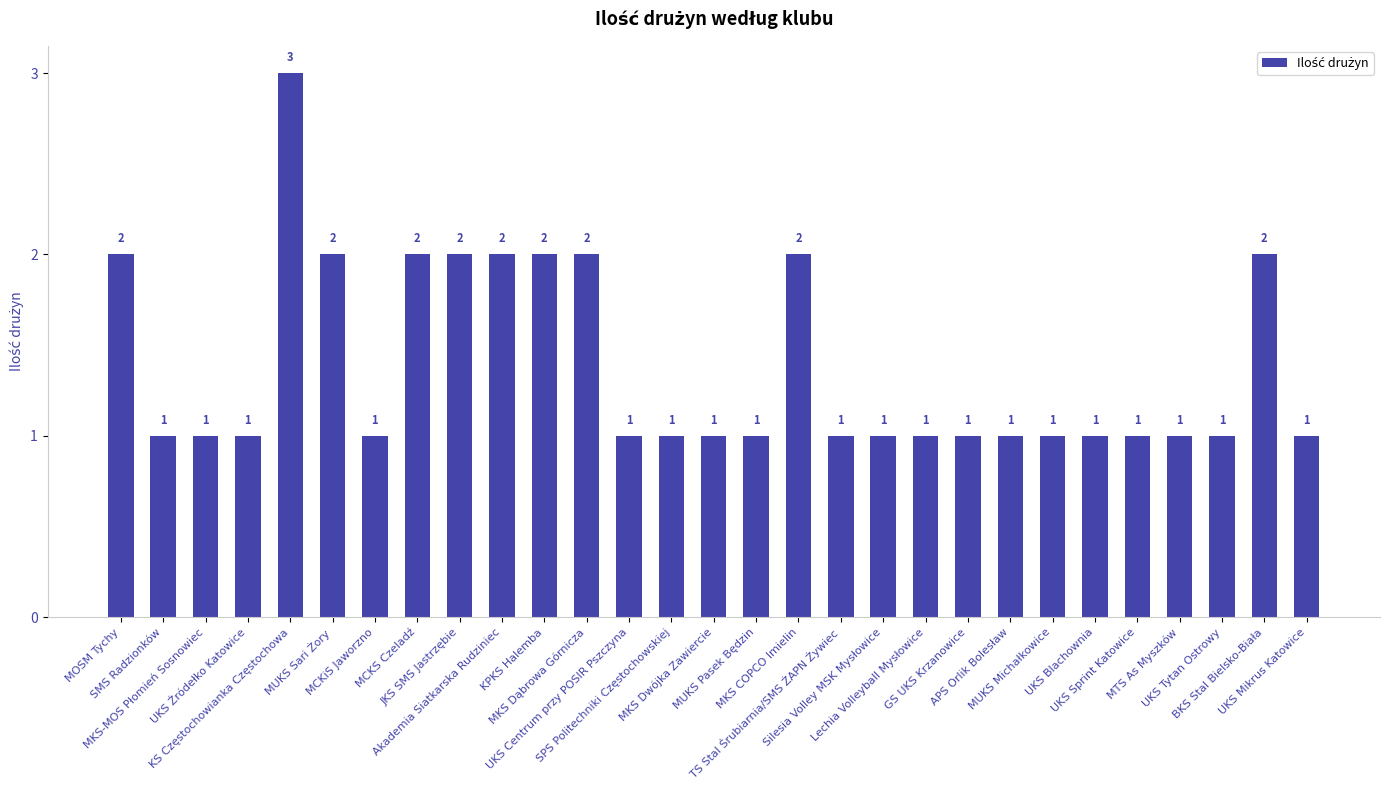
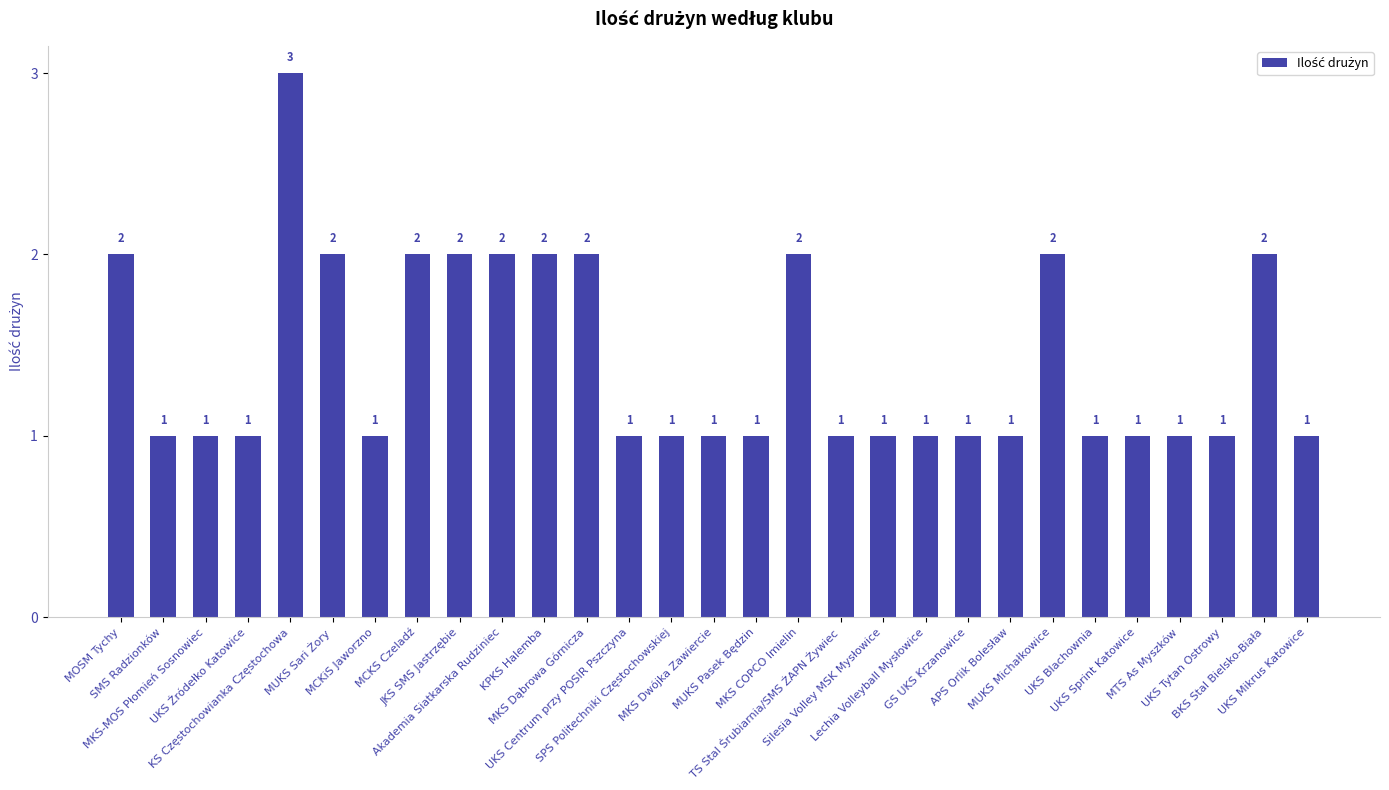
  {
    "MOSM Tychy": 2,
    "SMS Radzionków": 1,
    "MKS-MOS Płomień Sosnowiec": 1,
    "UKS Źródełko Katowice": 1,
    "KS Częstochowianka Częstochowa": 3,
    "MUKS Sari Żory": 2,
    "MCKiS Jaworzno": 1,
    "MCKS Czeladź": 2,
    "JKS SMS Jastrzębie": 2,
    "Akademia Siatkarska Rudziniec": 2,
    "KPKS Halemba": 2,
    "MKS Dąbrowa Górnicza": 2,
    "UKS Centrum przy POSIR Pszczyna": 1,
    "SPS Politechniki Częstochowskiej": 1,
    "MKS Dwójka Zawiercie": 1,
    "MUKS Pasek Będzin": 1,
    "MKS COPCO Imielin": 2,
    "TS Stal Śrubiarnia/SMS ŻAPN Żywiec": 1,
    "Silesia Volley MSK Mysłowice": 1,
    "Lechia Volleyball Mysłowice": 1,
    "GS UKS Krzanowice": 1,
    "APS Orlik Bolesław": 1,
-   "MUKS Michałkowice": 1,
+   "MUKS Michałkowice": 2,
    "UKS Blachownia": 1,
    "UKS Sprint Katowice": 1,
    "MTS As Myszków": 1,
    "UKS Tytan Ostrowy": 1,
    "BKS Stal Bielsko-Biała": 2,
    "UKS Mikrus Katowice": 1
  }
